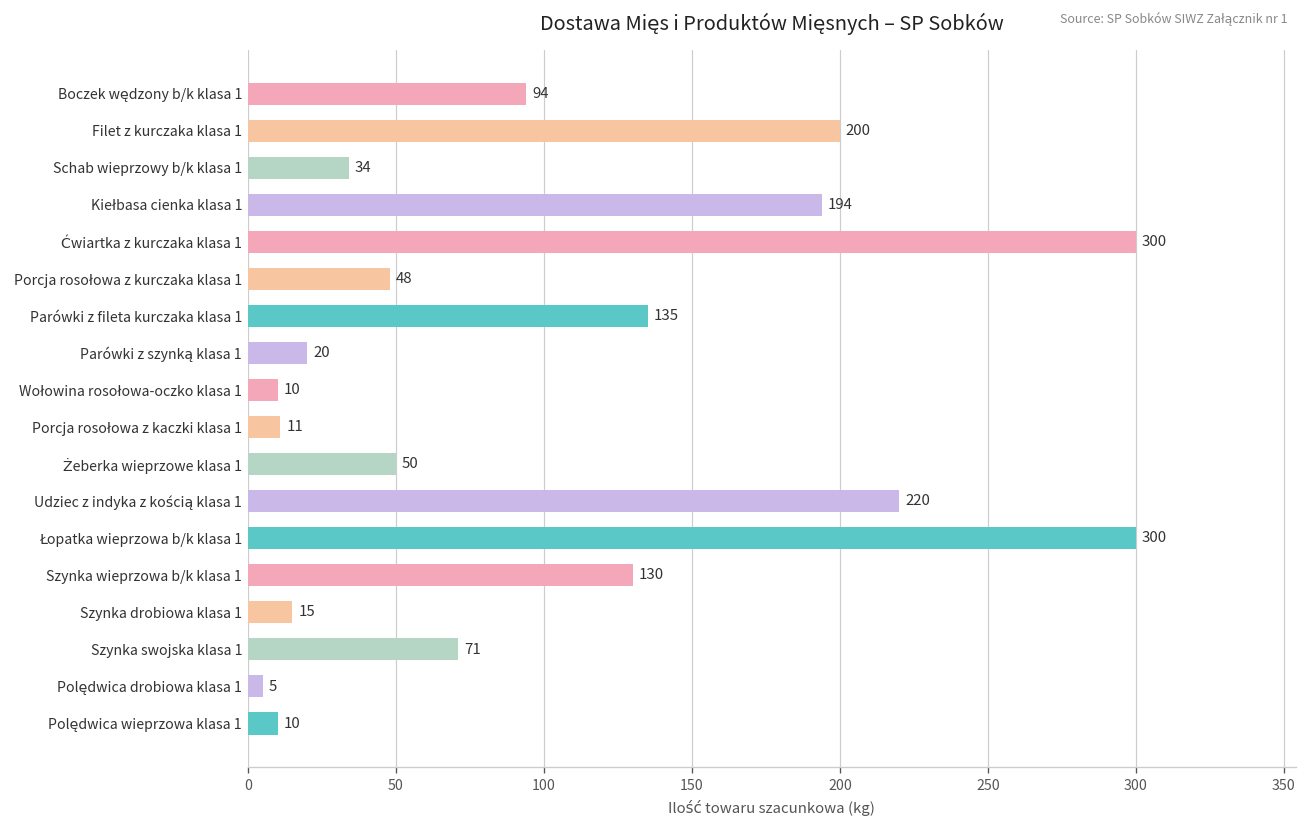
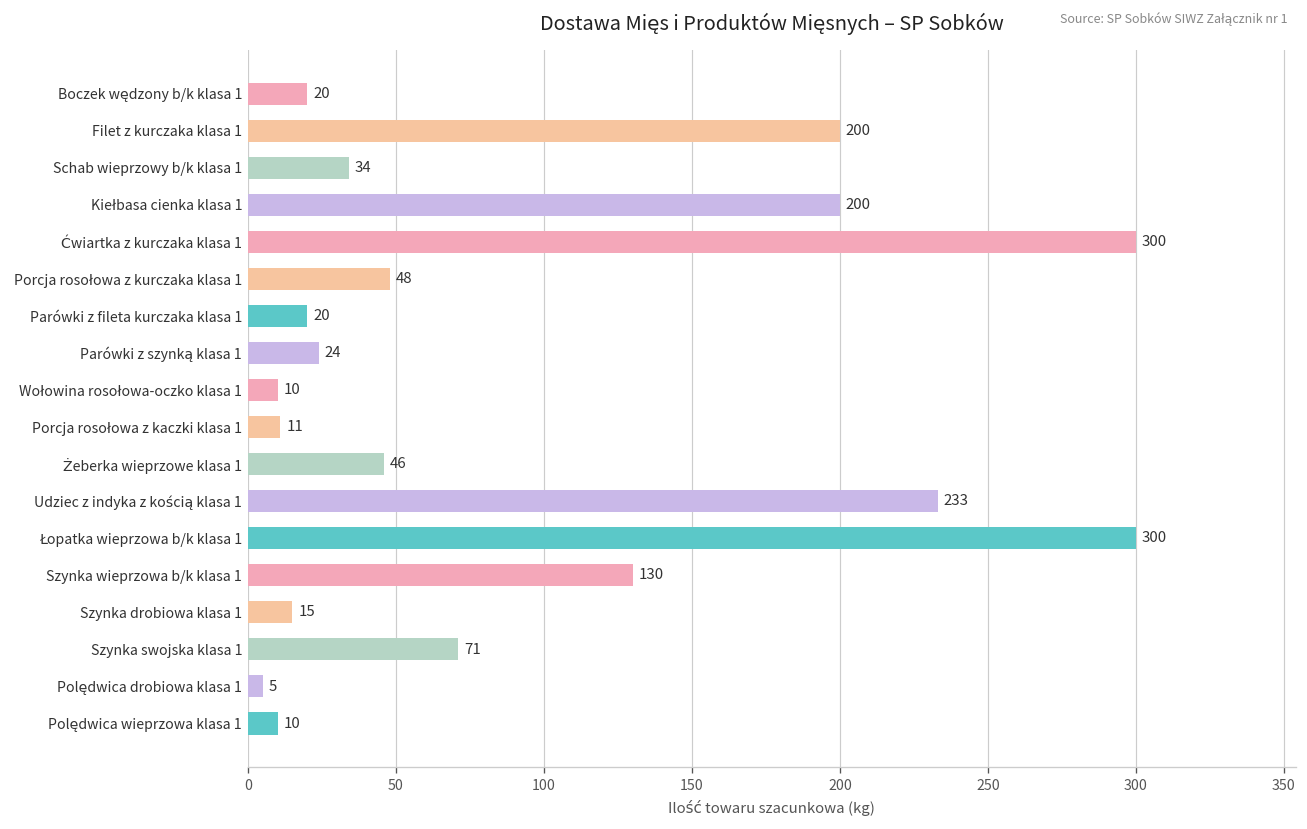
  {
-   "Boczek wędzony b/k klasa 1": 94,
+   "Boczek wędzony b/k klasa 1": 20,
    "Filet z kurczaka klasa 1": 200,
    "Schab wieprzowy b/k klasa 1": 34,
-   "Kiełbasa cienka klasa 1": 194,
+   "Kiełbasa cienka klasa 1": 200,
    "Ćwiartka z kurczaka klasa 1": 300,
    "Porcja rosołowa z kurczaka klasa 1": 48,
-   "Parówki z fileta kurczaka klasa 1": 135,
-   "Parówki z szynką klasa 1": 20,
+   "Parówki z fileta kurczaka klasa 1": 20,
+   "Parówki z szynką klasa 1": 24,
    "Wołowina rosołowa-oczko klasa 1": 10,
    "Porcja rosołowa z kaczki klasa 1": 11,
-   "Żeberka wieprzowe klasa 1": 50,
-   "Udziec z indyka z kością klasa 1": 220,
+   "Żeberka wieprzowe klasa 1": 46,
+   "Udziec z indyka z kością klasa 1": 233,
    "Łopatka wieprzowa b/k klasa 1": 300,
    "Szynka wieprzowa b/k klasa 1": 130,
    "Szynka drobiowa klasa 1": 15,
    "Szynka swojska klasa 1": 71,
    "Polędwica drobiowa klasa 1": 5,
    "Polędwica wieprzowa klasa 1": 10
  }
